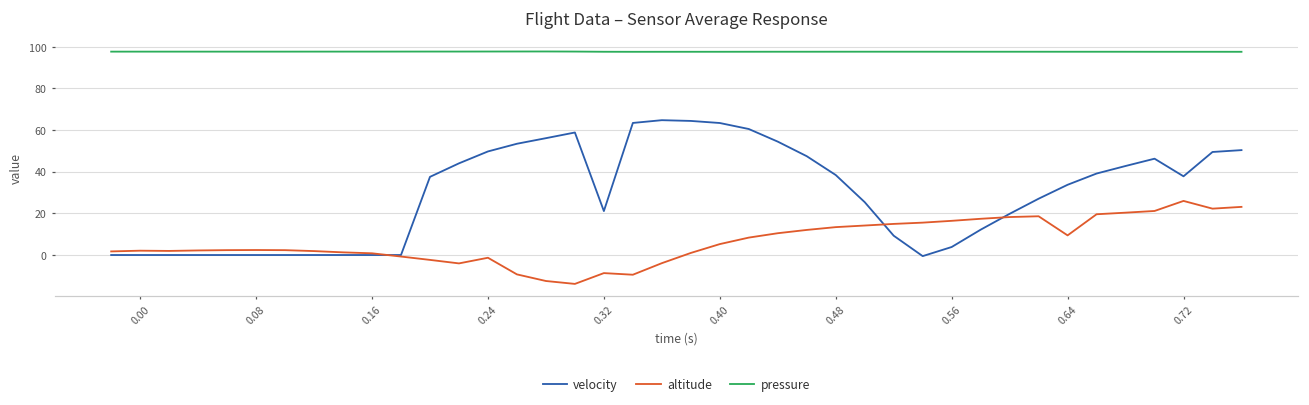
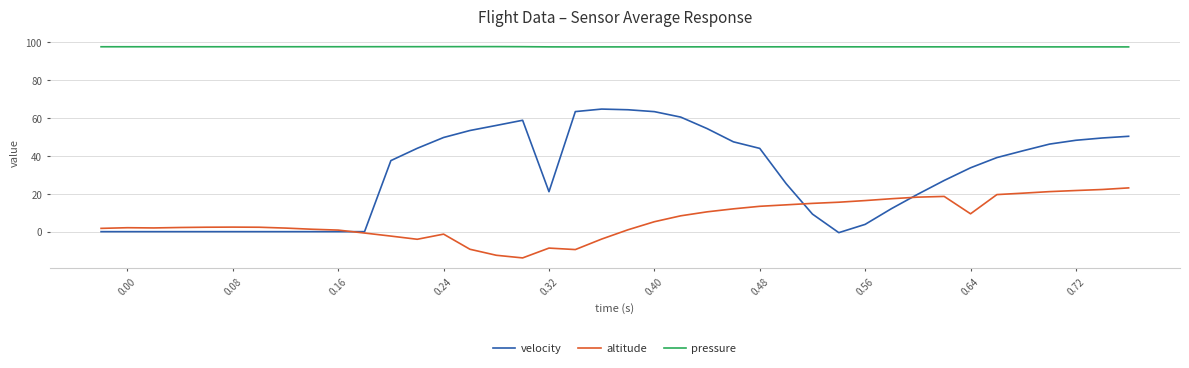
  {
    "velocity": {
      "0.00": 0,
      "0.08": 0,
      "0.24": 50,
      "0.32": 21,
      "0.40": 63,
-     "0.48": 38,
+     "0.48": 44,
      "0.56": 4,
      "0.64": 34,
-     "0.72": 38
+     "0.72": 48
    },
    "altitude": {
      "0.00": 2,
      "0.08": 2,
      "0.24": -1,
      "0.32": -9,
      "0.40": 5,
      "0.48": 13,
      "0.56": 16,
      "0.64": 9,
-     "0.72": 26
+     "0.72": 22
    },
    "pressure": {
      "0.00": 98,
      "0.08": 98,
      "0.16": 98,
      "0.24": 98,
      "0.32": 98,
      "0.40": 98,
      "0.48": 98,
      "0.56": 98,
      "0.64": 98,
      "0.72": 98
    }
  }
